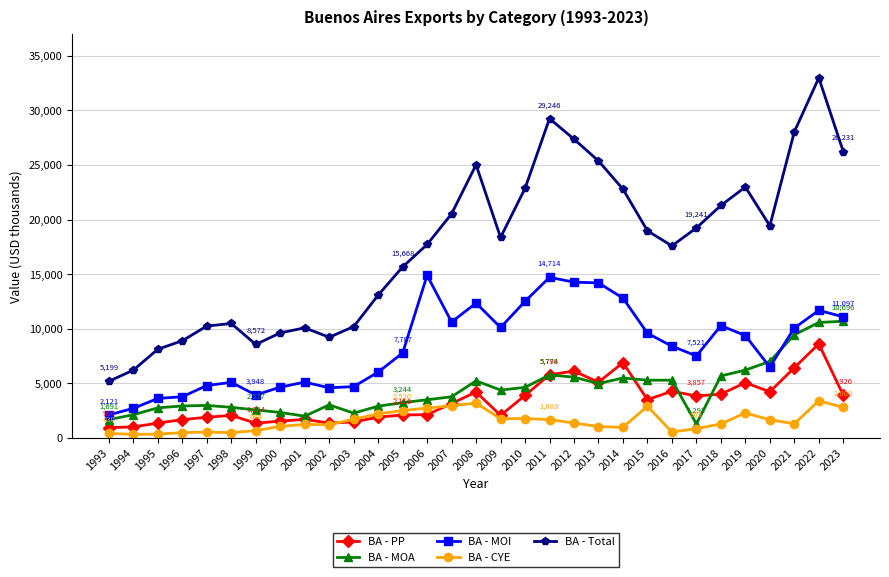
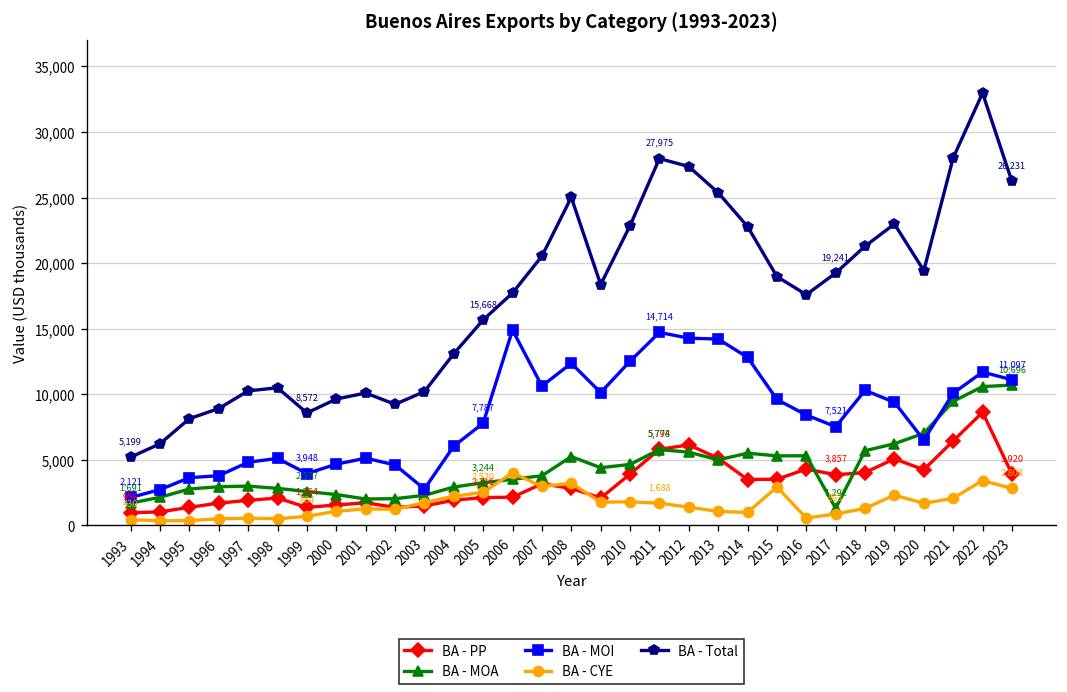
  {
    "BA - PP": {
      "1994": "1,000",
      "1995": "1,400",
      "1996": "1,700",
      "1997": "1,900",
      "1998": "2,100",
      "2000": "1,600",
      "2001": "1,700",
      "2003": "1,500",
      "2004": "1,900",
      "2006": "2,100",
-     "2008": "4,200",
+     "2008": "2,800",
      "2009": "2,100",
      "2010": "3,900",
      "2012": "6,100",
-     "2014": "6,900",
+     "2014": "3,500",
      "2015": "3,500",
      "2016": "4,300",
      "2018": "4,000",
      "2019": "5,100",
      "2020": "4,200",
      "2021": "6,400",
      "2022": "8,600"
    },
    "BA - MOA": {
      "1994": "2,100",
      "1995": "2,800",
      "1996": "2,900",
      "1997": "3,000",
      "1998": "2,800",
      "2000": "2,300",
      "2001": "2,000",
-     "2002": "3,000",
+     "2002": "2,000",
      "2003": "2,300",
      "2004": "2,900",
      "2006": "3,500",
      "2007": "3,800",
      "2008": "5,200",
      "2009": "4,400",
      "2010": "4,600",
      "2012": "5,600",
      "2014": "5,500",
      "2015": "5,300",
      "2016": "5,300",
      "2018": "5,700",
      "2019": "6,200",
      "2020": "7,000",
      "2021": "9,500",
      "2022": "10,600"
    },
    "BA - MOI": {
      "1994": "2,700",
      "1995": "3,600",
      "1996": "3,800",
      "1997": "4,800",
      "1998": "5,100",
      "2000": "4,700",
      "2001": "5,100",
      "2002": "4,600",
-     "2003": "4,700",
+     "2003": "2,800",
      "2004": "6,000",
      "2006": "14,900",
      "2007": "10,600",
      "2008": "12,400",
      "2009": "10,100",
      "2010": "12,500",
      "2012": "14,300",
      "2013": "14,200",
      "2014": "12,800",
      "2015": "9,600",
      "2016": "8,400",
      "2018": "10,300",
      "2019": "9,400",
      "2020": "6,500",
      "2021": "10,100",
      "2022": "11,700"
    },
    "BA - CYE": {
      "1994": "300",
      "1995": "400",
      "1996": "500",
      "1997": "500",
      "1998": "500",
      "2000": "1,100",
      "2001": "1,200",
      "2003": "1,700",
      "2004": "2,200",
-     "2006": "2,700",
+     "2006": "4,000",
      "2008": "3,200",
      "2009": "1,800",
      "2010": "1,800",
      "2012": "1,400",
      "2013": "1,100",
      "2014": "1,000",
      "2015": "2,900",
      "2016": "600",
      "2018": "1,300",
      "2019": "2,300",
      "2020": "1,700",
-     "2021": "1,300",
+     "2021": "2,100",
      "2022": "3,400"
    },
    "BA - Total": {
      "1993": "5,199",
      "1999": "8,572",
      "2005": "15,668",
-     "2011": "29,246",
+     "2011": "27,975",
      "2017": "19,241",
      "2023": "26,231"
    }
  }
